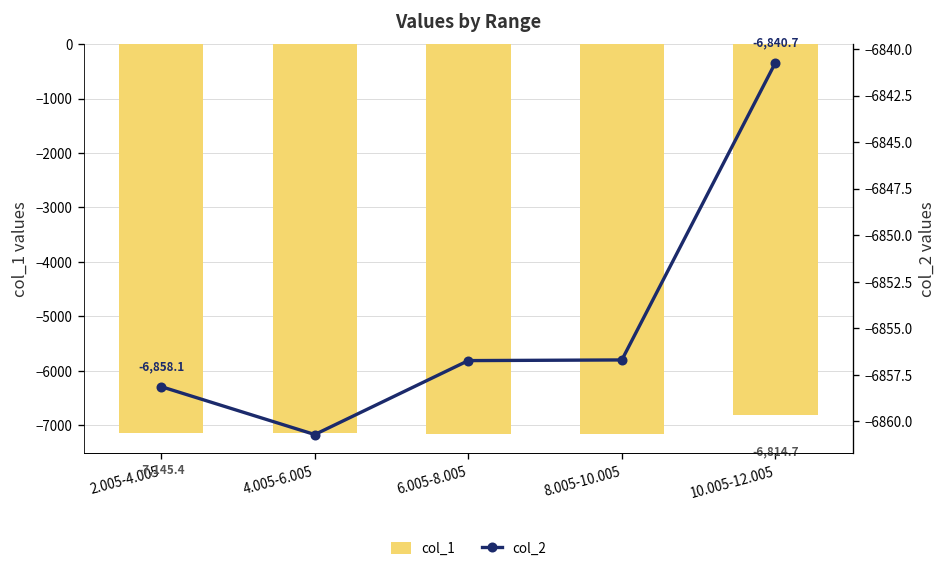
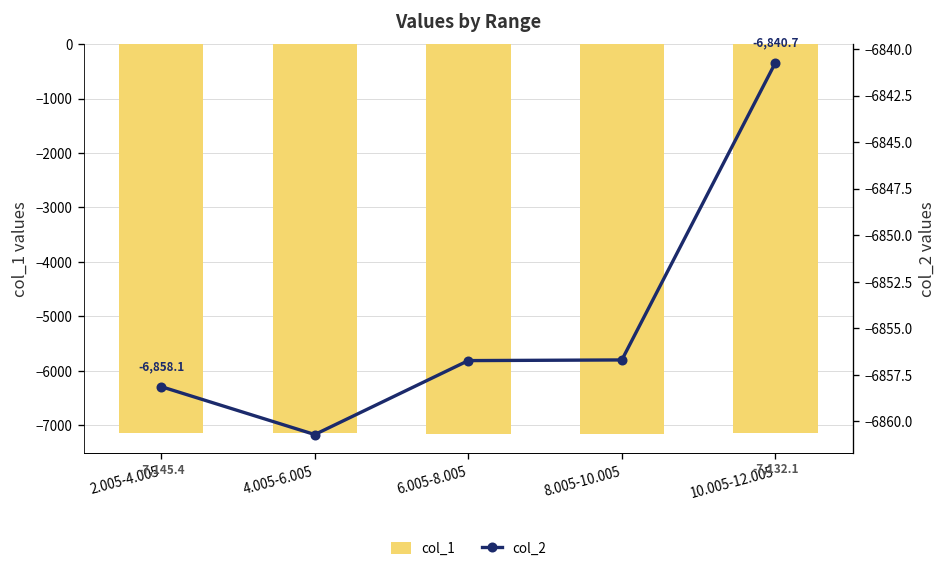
  {
    "col_1": {
      "2.005-4.005": "-7,145.4",
-     "10.005-12.005": "-6,814.7"
+     "10.005-12.005": "-7,132.1"
    },
    "col_2": {
      "2.005-4.005": "-6,858.1",
      "10.005-12.005": "-6,840.7"
    }
  }
